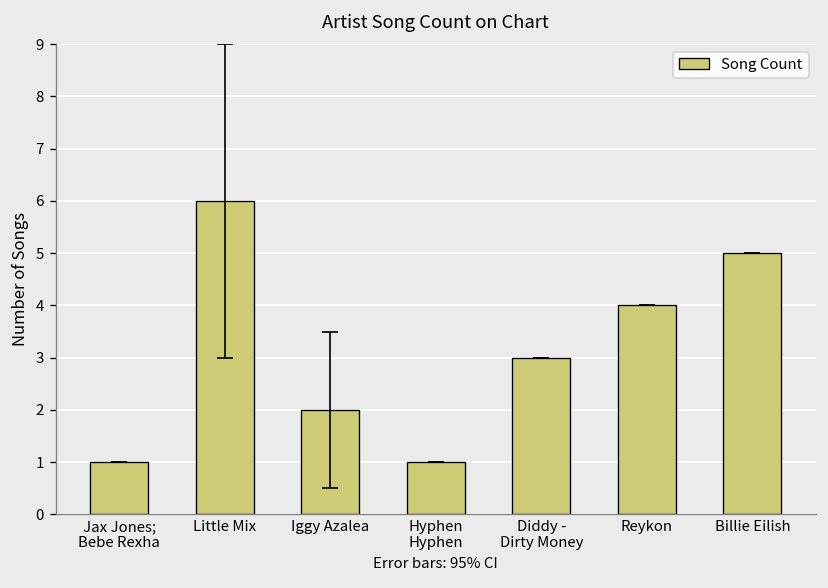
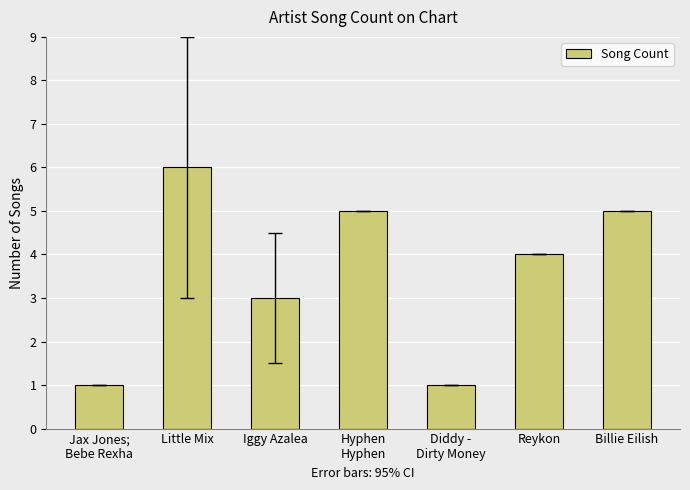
  {
    "Song Count": {
      "Jax Jones; Bebe Rexha": 1,
      "Little Mix": 6,
-     "Iggy Azalea": 2,
-     "Hyphen Hyphen": 1,
-     "Diddy - Dirty Money": 3,
+     "Iggy Azalea": 3,
+     "Hyphen Hyphen": 5,
+     "Diddy - Dirty Money": 1,
      "Reykon": 4,
      "Billie Eilish": 5
    }
  }
